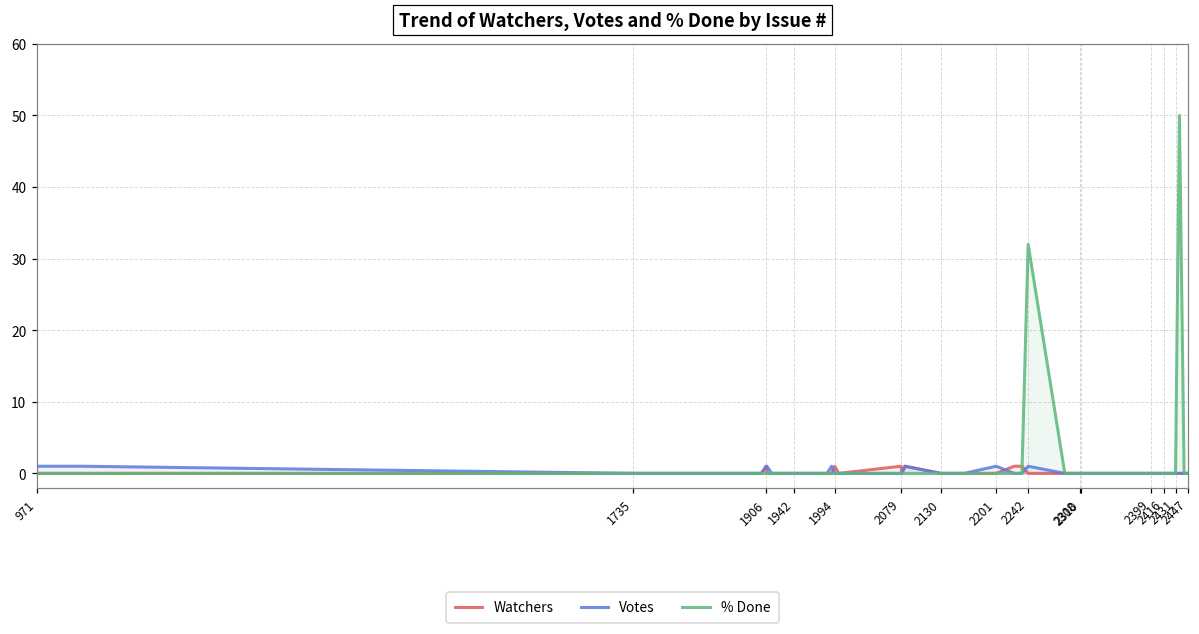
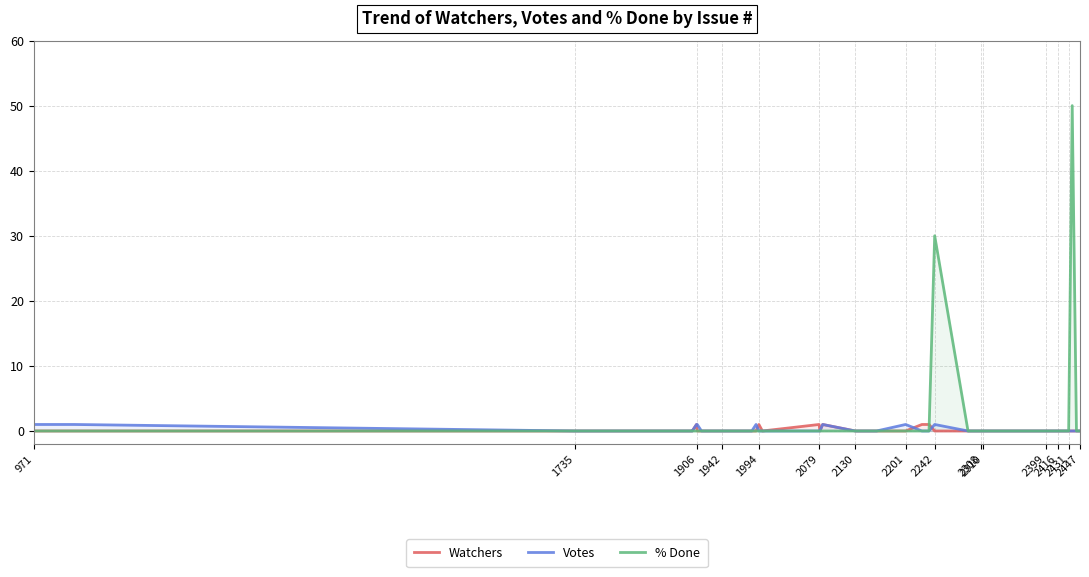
  {
    "Watchers": {
      "1994": 1,
      "2079": 1,
      "2242": 0
    },
    "Votes": {
      "971": 1,
      "2201": 1,
      "2242": 1
    },
    "% Done": {
-     "2242": 32
+     "2242": 30
    }
  }
